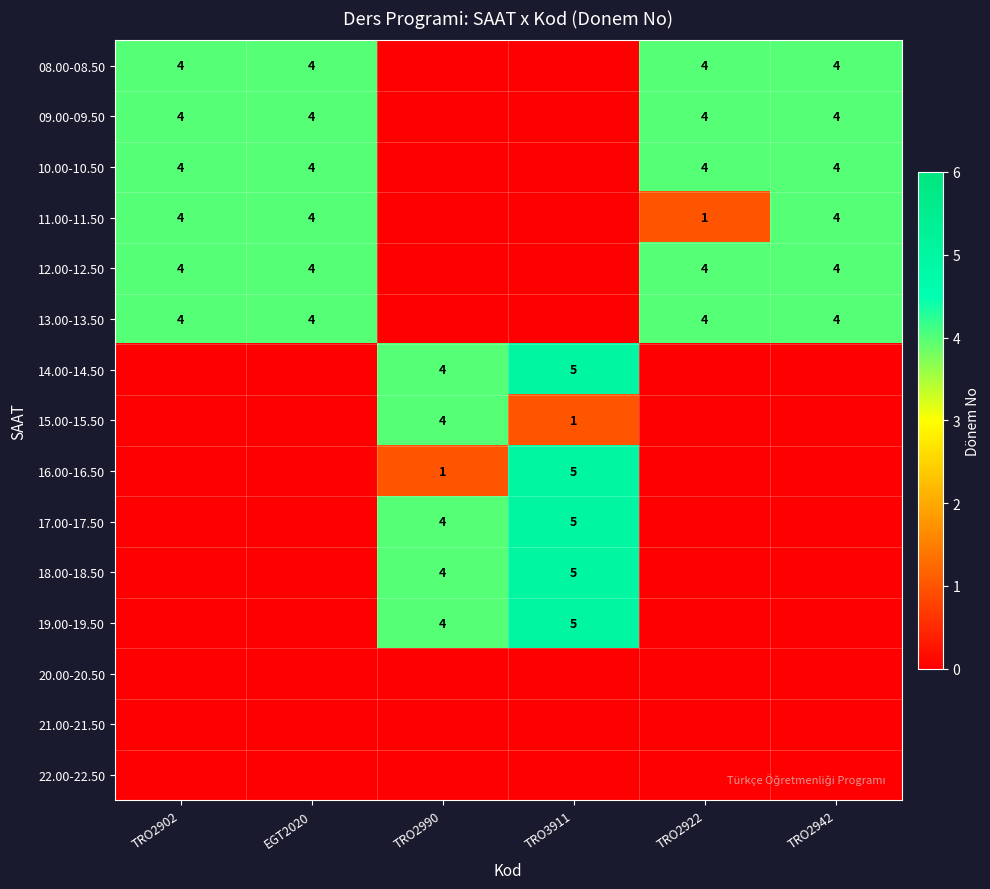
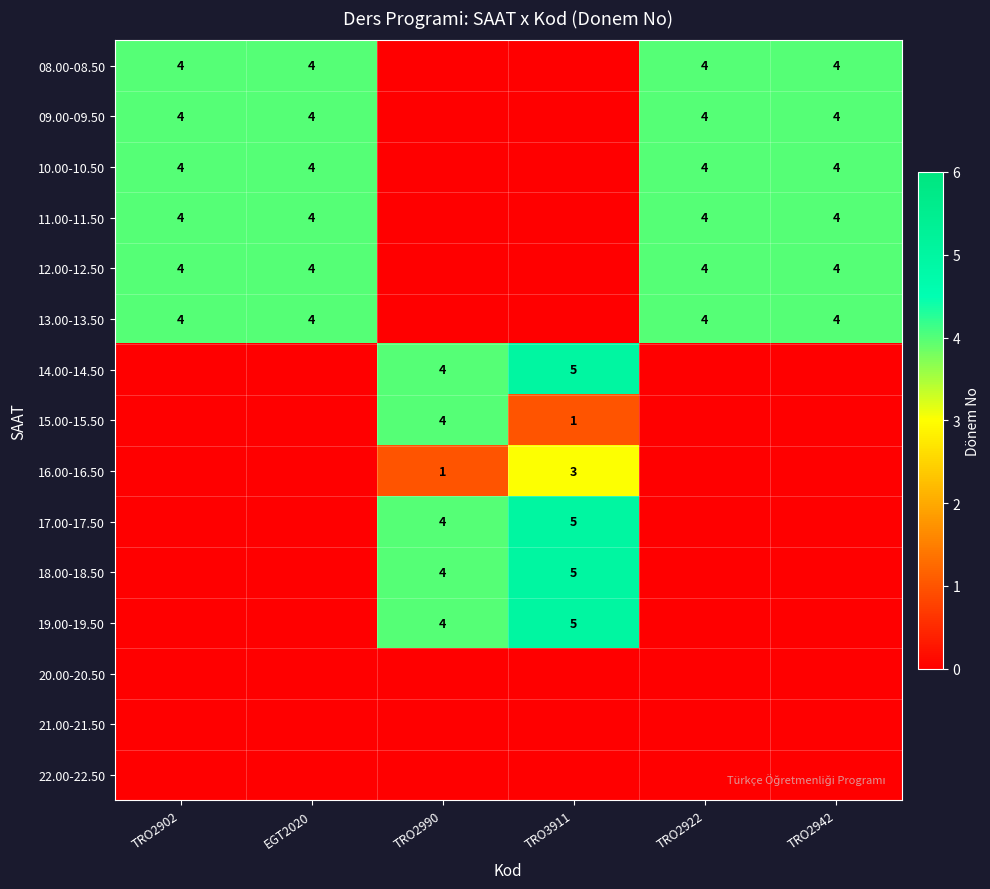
  {
    "08.00-08.50": {
      "TRO2902": 4,
      "EGT2020": 4,
      "TRO2922": 4,
      "TRO2942": 4
    },
    "09.00-09.50": {
      "TRO2902": 4,
      "EGT2020": 4,
      "TRO2922": 4,
      "TRO2942": 4
    },
    "10.00-10.50": {
      "TRO2902": 4,
      "EGT2020": 4,
      "TRO2922": 4,
      "TRO2942": 4
    },
    "11.00-11.50": {
      "TRO2902": 4,
      "EGT2020": 4,
-     "TRO2922": 1,
+     "TRO2922": 4,
      "TRO2942": 4
    },
    "12.00-12.50": {
      "TRO2902": 4,
      "EGT2020": 4,
      "TRO2922": 4,
      "TRO2942": 4
    },
    "13.00-13.50": {
      "TRO2902": 4,
      "EGT2020": 4,
      "TRO2922": 4,
      "TRO2942": 4
    },
    "14.00-14.50": {
      "TRO2990": 4,
      "TRO3911": 5
    },
    "15.00-15.50": {
      "TRO2990": 4,
      "TRO3911": 1
    },
    "16.00-16.50": {
      "TRO2990": 1,
-     "TRO3911": 5
+     "TRO3911": 3
    },
    "17.00-17.50": {
      "TRO2990": 4,
      "TRO3911": 5
    },
    "18.00-18.50": {
      "TRO2990": 4,
      "TRO3911": 5
    },
    "19.00-19.50": {
      "TRO2990": 4,
      "TRO3911": 5
    }
  }
